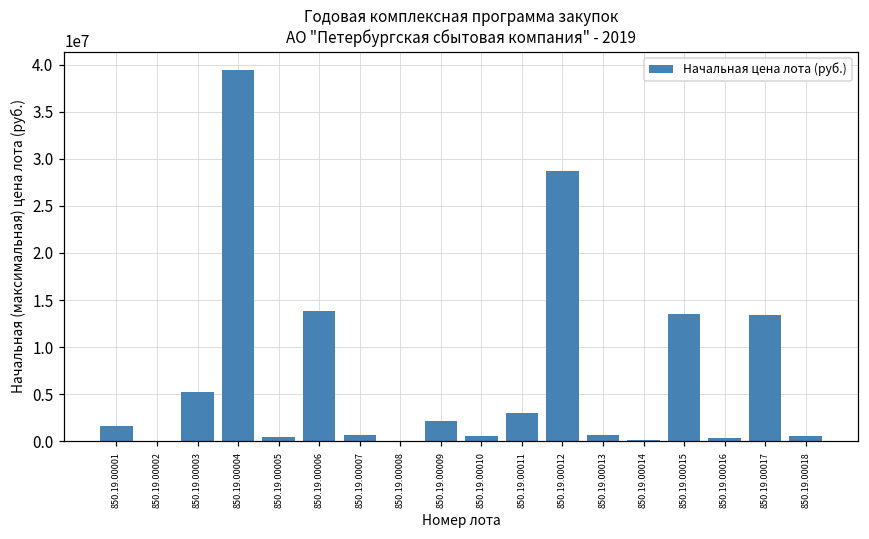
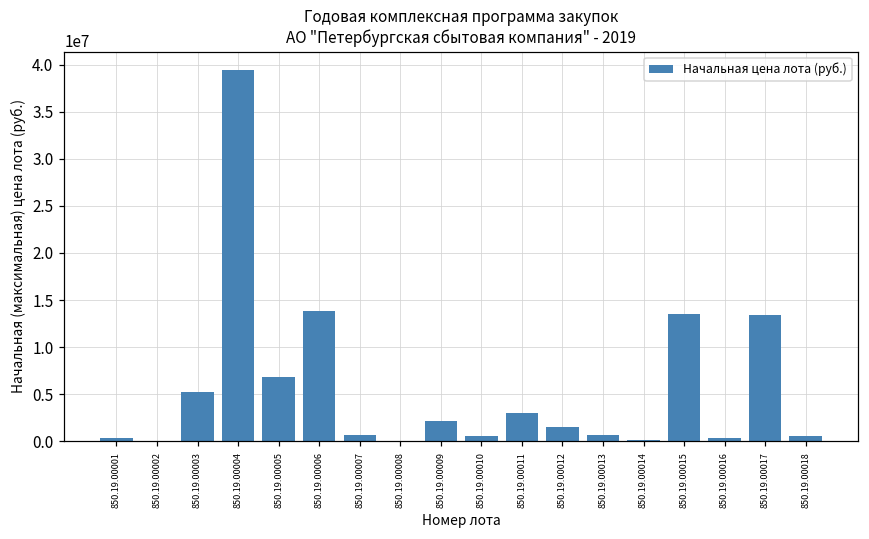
  {
-   "850.19.00001": 2000000,
+   "850.19.00001": 0,
    "850.19.00003": 5000000,
    "850.19.00004": 39000000,
-   "850.19.00005": 0,
+   "850.19.00005": 7000000,
    "850.19.00006": 14000000,
    "850.19.00007": 1000000,
    "850.19.00009": 2000000,
    "850.19.00010": 1000000,
    "850.19.00011": 3000000,
-   "850.19.00012": 29000000,
+   "850.19.00012": 2000000,
    "850.19.00013": 1000000,
    "850.19.00015": 14000000,
    "850.19.00016": 0,
    "850.19.00017": 13000000,
    "850.19.00018": 1000000
  }
